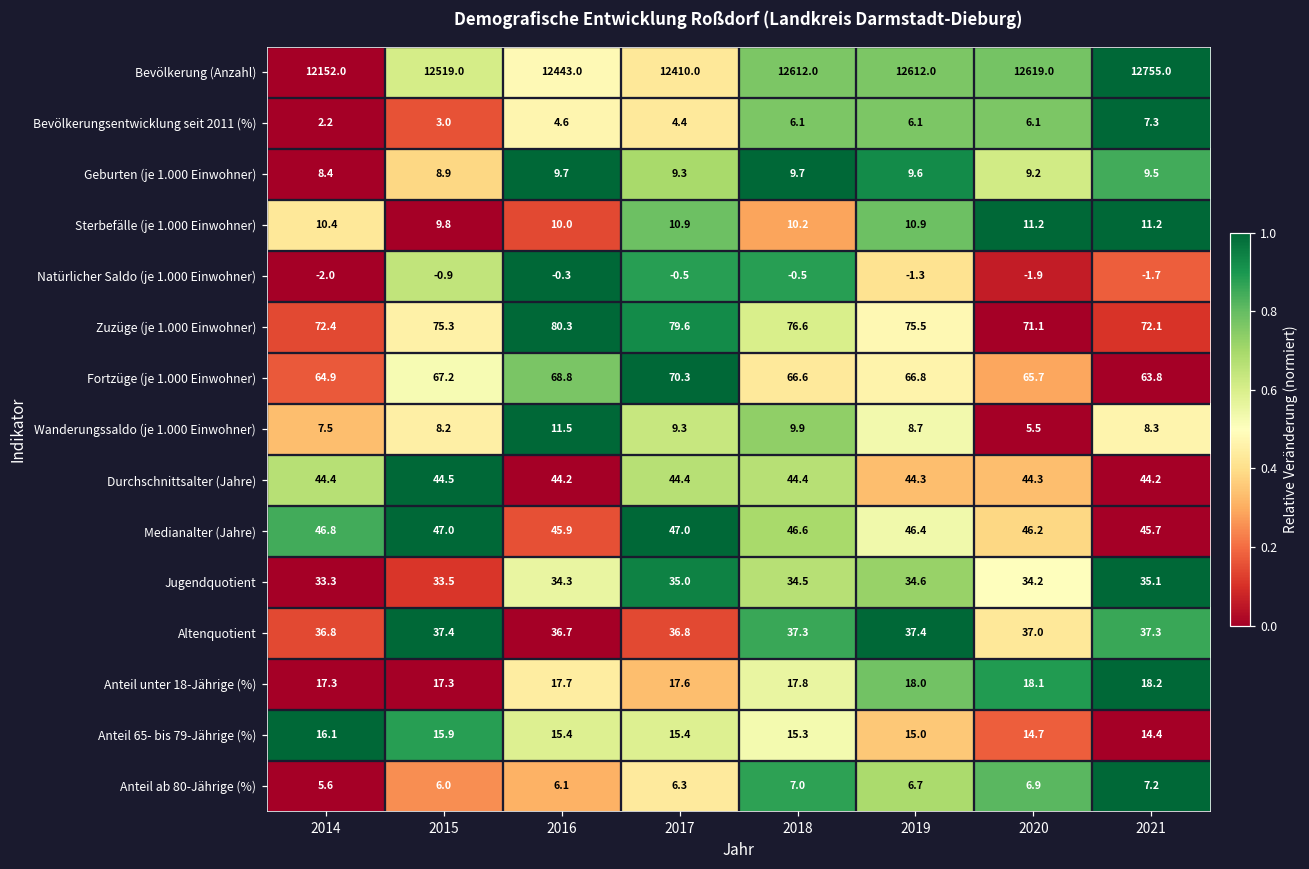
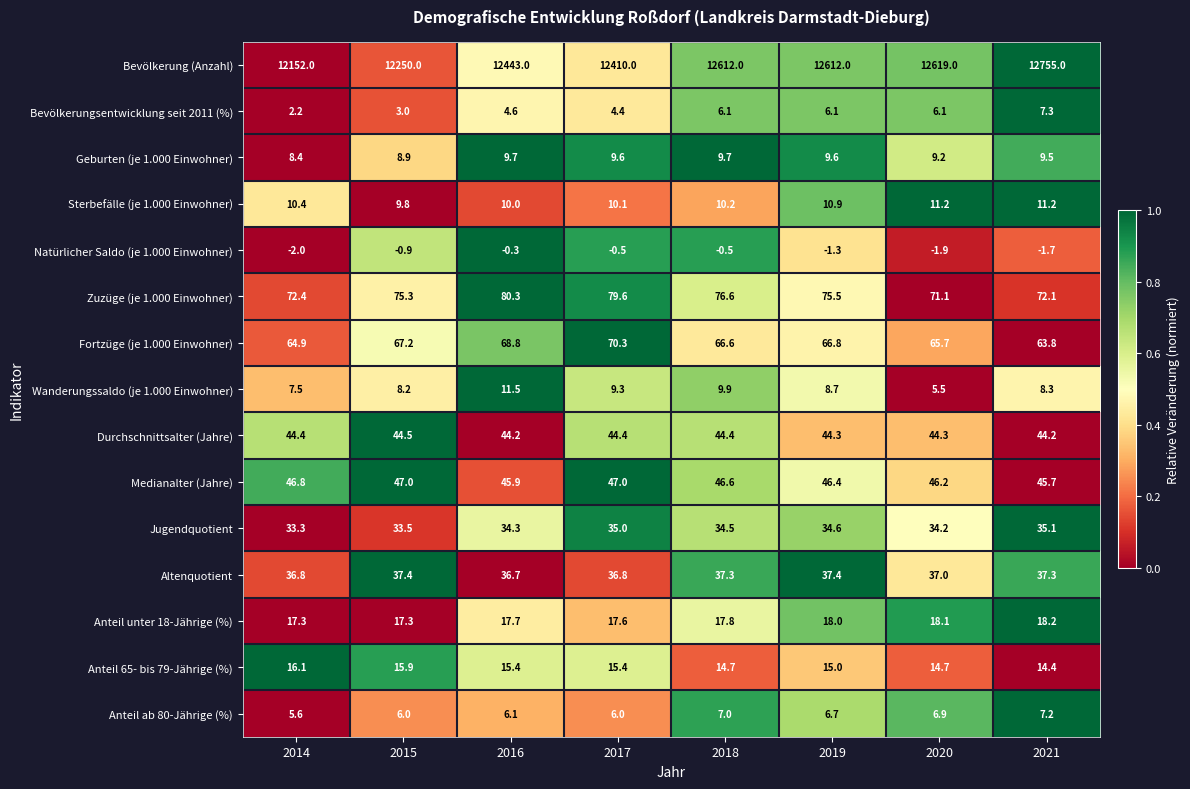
  {
    "Bevölkerung (Anzahl)": {
      "2014": 12152.0,
-     "2015": 12519.0,
+     "2015": 12250.0,
      "2016": 12443.0,
      "2017": 12410.0,
      "2018": 12612.0,
      "2019": 12612.0,
      "2020": 12619.0,
      "2021": 12755.0
    },
    "Bevölkerungsentwicklung seit 2011 (%)": {
      "2014": 2.2,
      "2015": 3.0,
      "2016": 4.6,
      "2017": 4.4,
      "2018": 6.1,
      "2019": 6.1,
      "2020": 6.1,
      "2021": 7.3
    },
    "Geburten (je 1.000 Einwohner)": {
      "2014": 8.4,
      "2015": 8.9,
      "2016": 9.7,
-     "2017": 9.3,
+     "2017": 9.6,
      "2018": 9.7,
      "2019": 9.6,
      "2020": 9.2,
      "2021": 9.5
    },
    "Sterbefälle (je 1.000 Einwohner)": {
      "2014": 10.4,
      "2015": 9.8,
      "2016": 10.0,
-     "2017": 10.9,
+     "2017": 10.1,
      "2018": 10.2,
      "2019": 10.9,
      "2020": 11.2,
      "2021": 11.2
    },
    "Natürlicher Saldo (je 1.000 Einwohner)": {
      "2014": -2.0,
      "2015": -0.9,
      "2016": -0.3,
      "2017": -0.5,
      "2018": -0.5,
      "2019": -1.3,
      "2020": -1.9,
      "2021": -1.7
    },
    "Zuzüge (je 1.000 Einwohner)": {
      "2014": 72.4,
      "2015": 75.3,
      "2016": 80.3,
      "2017": 79.6,
      "2018": 76.6,
      "2019": 75.5,
      "2020": 71.1,
      "2021": 72.1
    },
    "Fortzüge (je 1.000 Einwohner)": {
      "2014": 64.9,
      "2015": 67.2,
      "2016": 68.8,
      "2017": 70.3,
      "2018": 66.6,
      "2019": 66.8,
      "2020": 65.7,
      "2021": 63.8
    },
    "Wanderungssaldo (je 1.000 Einwohner)": {
      "2014": 7.5,
      "2015": 8.2,
      "2016": 11.5,
      "2017": 9.3,
      "2018": 9.9,
      "2019": 8.7,
      "2020": 5.5,
      "2021": 8.3
    },
    "Durchschnittsalter (Jahre)": {
      "2014": 44.4,
      "2015": 44.5,
      "2016": 44.2,
      "2017": 44.4,
      "2018": 44.4,
      "2019": 44.3,
      "2020": 44.3,
      "2021": 44.2
    },
    "Medianalter (Jahre)": {
      "2014": 46.8,
      "2015": 47.0,
      "2016": 45.9,
      "2017": 47.0,
      "2018": 46.6,
      "2019": 46.4,
      "2020": 46.2,
      "2021": 45.7
    },
    "Jugendquotient": {
      "2014": 33.3,
      "2015": 33.5,
      "2016": 34.3,
      "2017": 35.0,
      "2018": 34.5,
      "2019": 34.6,
      "2020": 34.2,
      "2021": 35.1
    },
    "Altenquotient": {
      "2014": 36.8,
      "2015": 37.4,
      "2016": 36.7,
      "2017": 36.8,
      "2018": 37.3,
      "2019": 37.4,
      "2020": 37.0,
      "2021": 37.3
    },
    "Anteil unter 18-Jährige (%)": {
      "2014": 17.3,
      "2015": 17.3,
      "2016": 17.7,
      "2017": 17.6,
      "2018": 17.8,
      "2019": 18.0,
      "2020": 18.1,
      "2021": 18.2
    },
    "Anteil 65- bis 79-Jährige (%)": {
      "2014": 16.1,
      "2015": 15.9,
      "2016": 15.4,
      "2017": 15.4,
-     "2018": 15.3,
+     "2018": 14.7,
      "2019": 15.0,
      "2020": 14.7,
      "2021": 14.4
    },
    "Anteil ab 80-Jährige (%)": {
      "2014": 5.6,
      "2015": 6.0,
      "2016": 6.1,
-     "2017": 6.3,
+     "2017": 6.0,
      "2018": 7.0,
      "2019": 6.7,
      "2020": 6.9,
      "2021": 7.2
    }
  }
